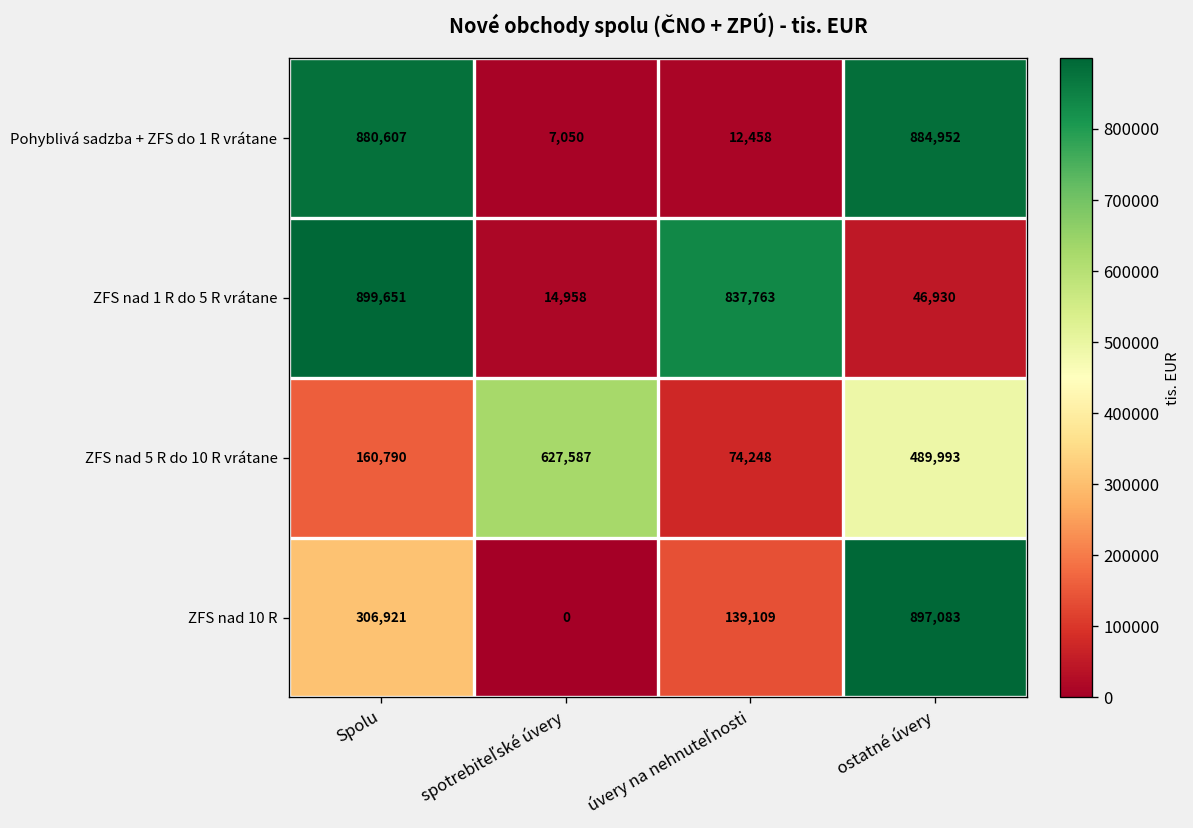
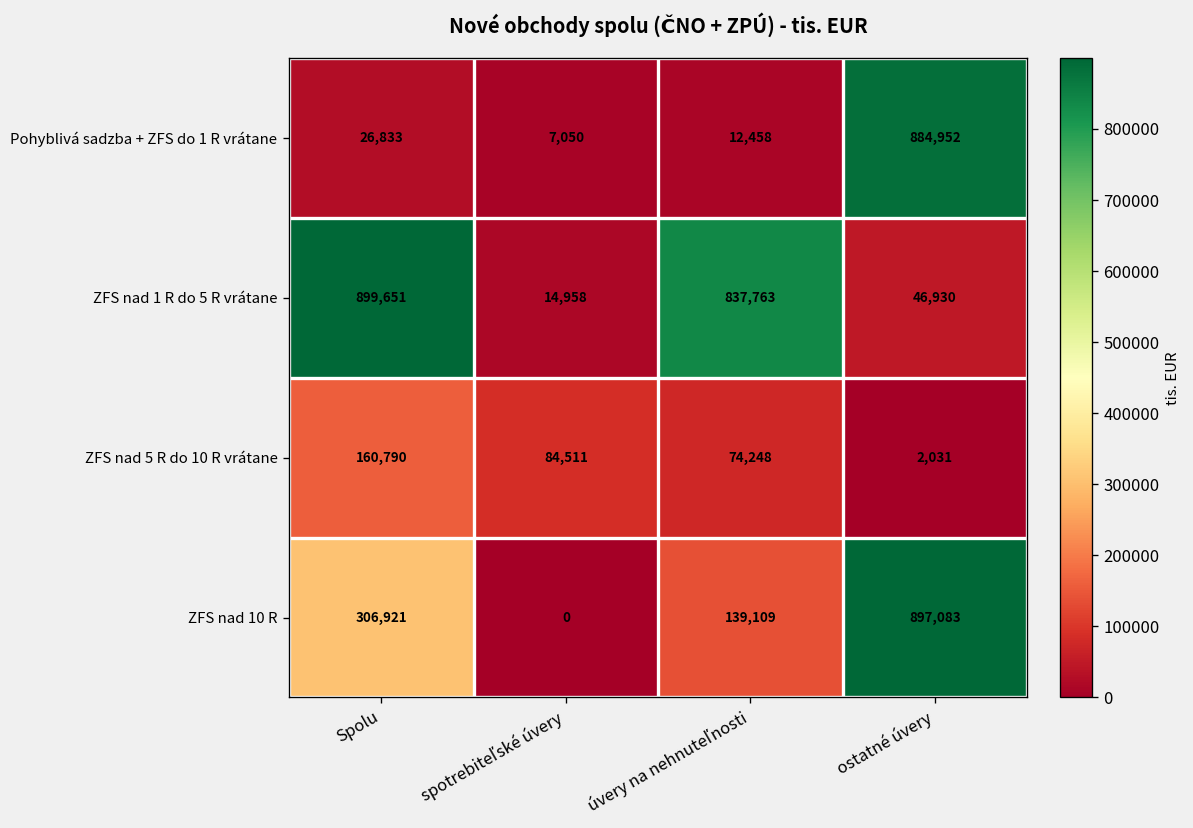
  {
    "Pohyblivá sadzba + ZFS do 1 R vrátane": {
-     "Spolu": "880,607",
+     "Spolu": "26,833",
      "spotrebiteľské úvery": "7,050",
      "úvery na nehnuteľnosti": "12,458",
      "ostatné úvery": "884,952"
    },
    "ZFS nad 1 R do 5 R vrátane": {
      "Spolu": "899,651",
      "spotrebiteľské úvery": "14,958",
      "úvery na nehnuteľnosti": "837,763",
      "ostatné úvery": "46,930"
    },
    "ZFS nad 5 R do 10 R vrátane": {
      "Spolu": "160,790",
-     "spotrebiteľské úvery": "627,587",
+     "spotrebiteľské úvery": "84,511",
      "úvery na nehnuteľnosti": "74,248",
-     "ostatné úvery": "489,993"
+     "ostatné úvery": "2,031"
    },
    "ZFS nad 10 R": {
      "Spolu": "306,921",
      "spotrebiteľské úvery": "0",
      "úvery na nehnuteľnosti": "139,109",
      "ostatné úvery": "897,083"
    }
  }
